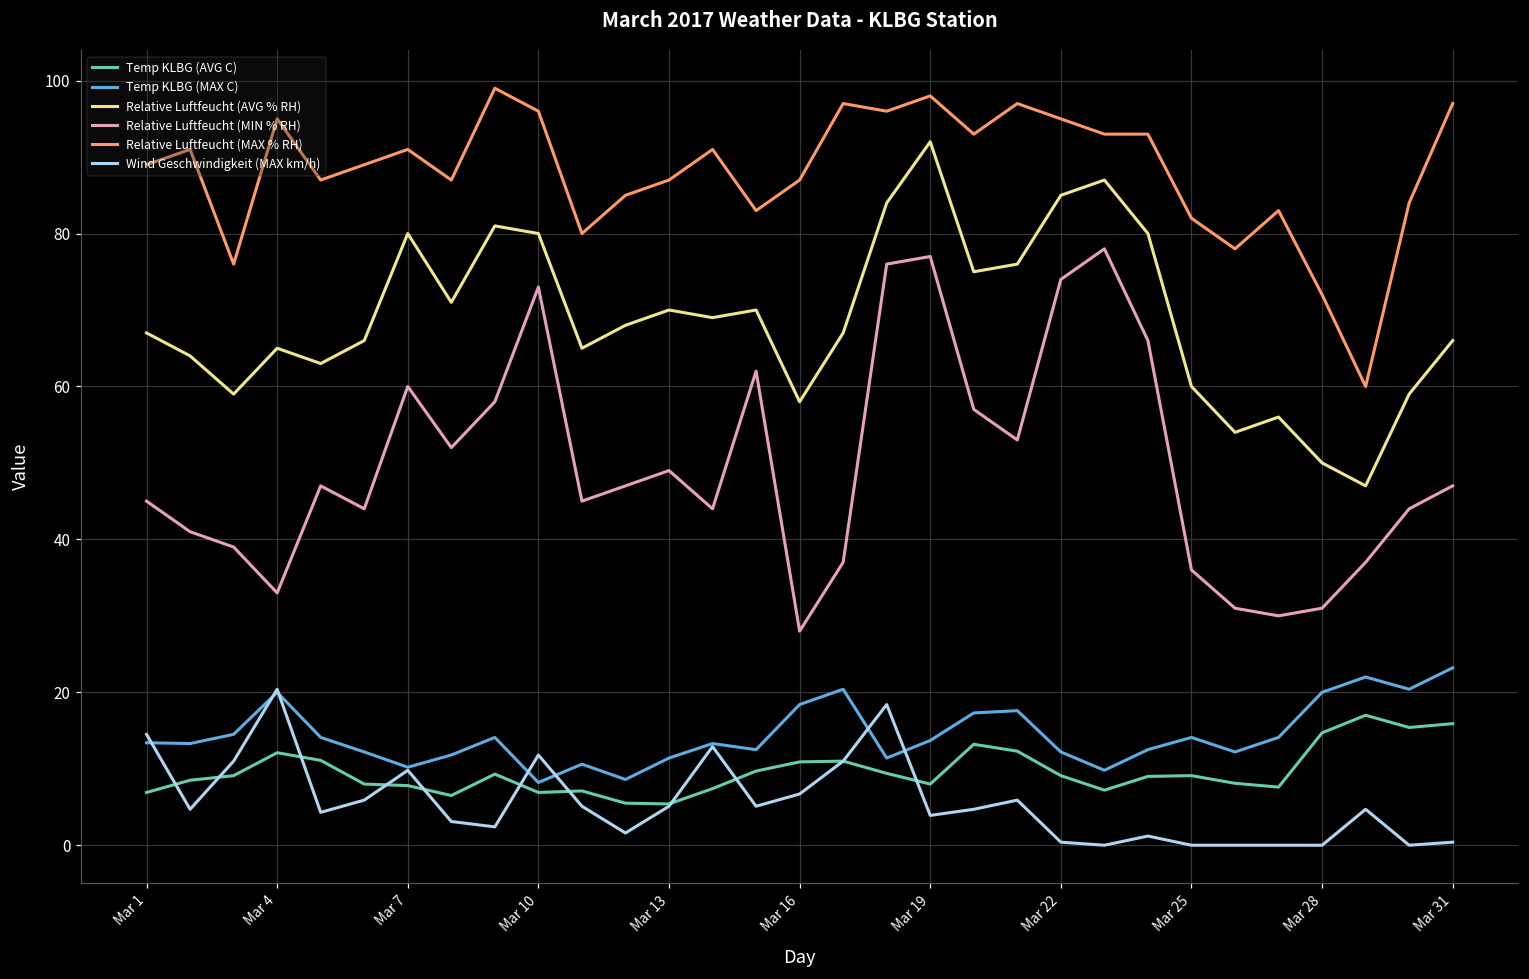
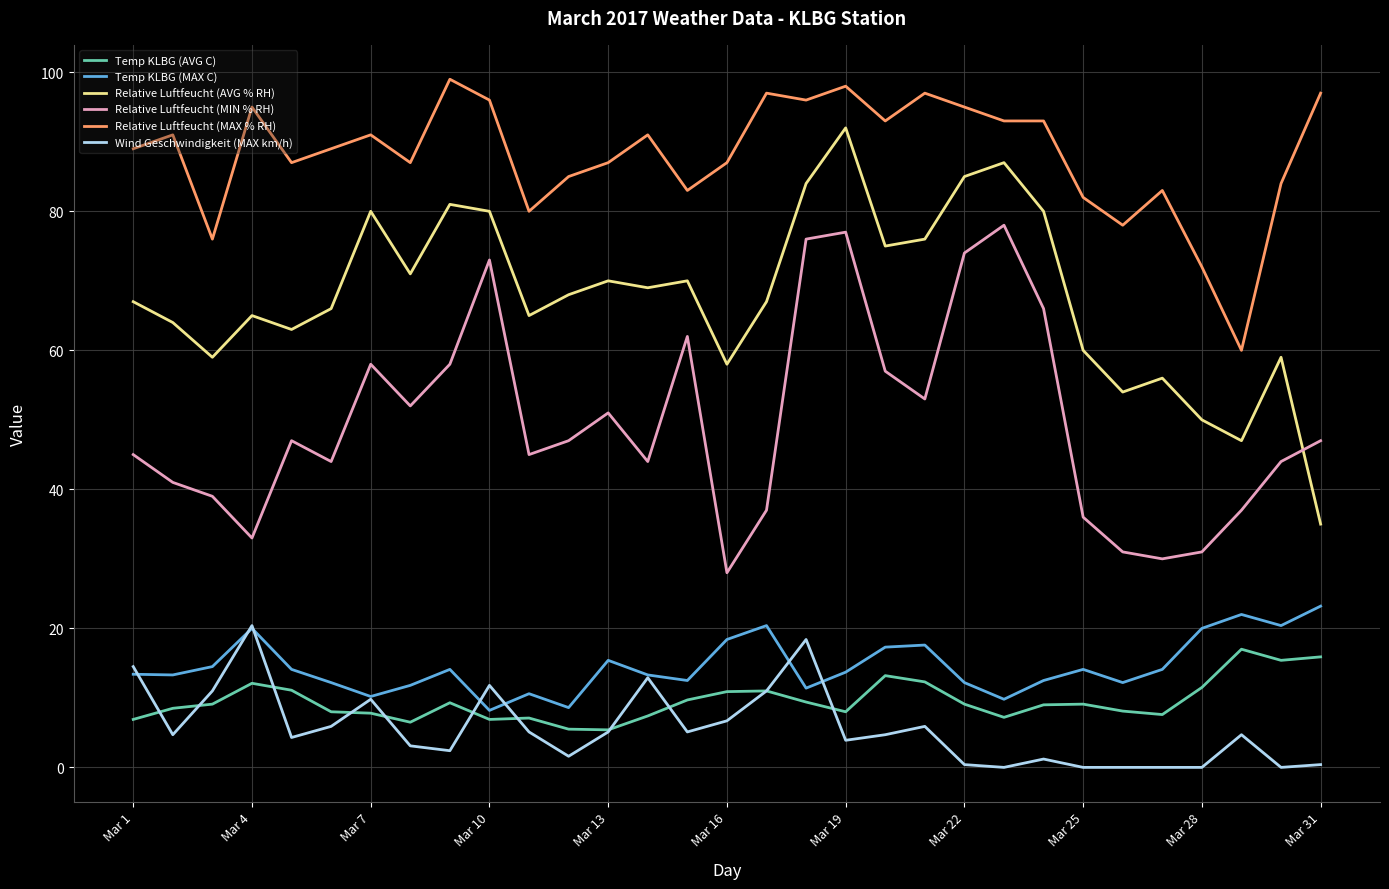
  {
    "Temp KLBG (AVG C)": {
      "Mar 1": 7,
      "Mar 4": 12,
      "Mar 7": 8,
      "Mar 10": 7,
      "Mar 16": 11,
      "Mar 19": 8,
      "Mar 22": 9,
      "Mar 25": 9,
-     "Mar 28": 15,
+     "Mar 28": 12,
      "Mar 31": 16
    },
    "Temp KLBG (MAX C)": {
      "Mar 1": 13,
      "Mar 4": 20,
      "Mar 7": 10,
      "Mar 10": 8,
-     "Mar 13": 11,
+     "Mar 13": 15,
      "Mar 16": 18,
      "Mar 19": 14,
      "Mar 22": 12,
      "Mar 25": 14,
      "Mar 28": 20,
      "Mar 31": 23
    },
    "Relative Luftfeucht (AVG % RH)": {
      "Mar 1": 67,
      "Mar 4": 65,
      "Mar 7": 80,
      "Mar 10": 80,
      "Mar 13": 70,
      "Mar 16": 58,
      "Mar 19": 92,
      "Mar 22": 85,
      "Mar 25": 60,
      "Mar 28": 50,
-     "Mar 31": 66
+     "Mar 31": 35
    },
    "Relative Luftfeucht (MIN % RH)": {
      "Mar 1": 45,
      "Mar 4": 33,
-     "Mar 7": 60,
+     "Mar 7": 58,
      "Mar 10": 73,
-     "Mar 13": 49,
+     "Mar 13": 51,
      "Mar 16": 28,
      "Mar 19": 77,
      "Mar 22": 74,
      "Mar 25": 36,
      "Mar 28": 31,
      "Mar 31": 47
    },
    "Relative Luftfeucht (MAX % RH)": {
      "Mar 7": 91,
      "Mar 10": 96,
      "Mar 13": 87,
      "Mar 16": 87,
      "Mar 19": 98,
      "Mar 22": 95,
      "Mar 25": 82,
      "Mar 28": 72,
      "Mar 31": 97
    },
    "Wind Geschwindigkeit (MAX km/h)": {
      "Mar 1": 15,
      "Mar 4": 20,
      "Mar 7": 10,
      "Mar 10": 12,
      "Mar 16": 7,
      "Mar 19": 4,
      "Mar 22": 0,
      "Mar 25": 0,
      "Mar 28": 0,
      "Mar 31": 0
    }
  }
